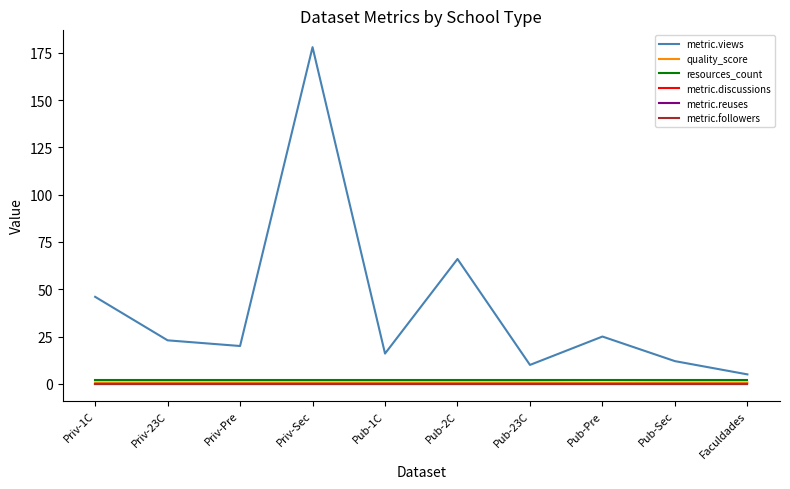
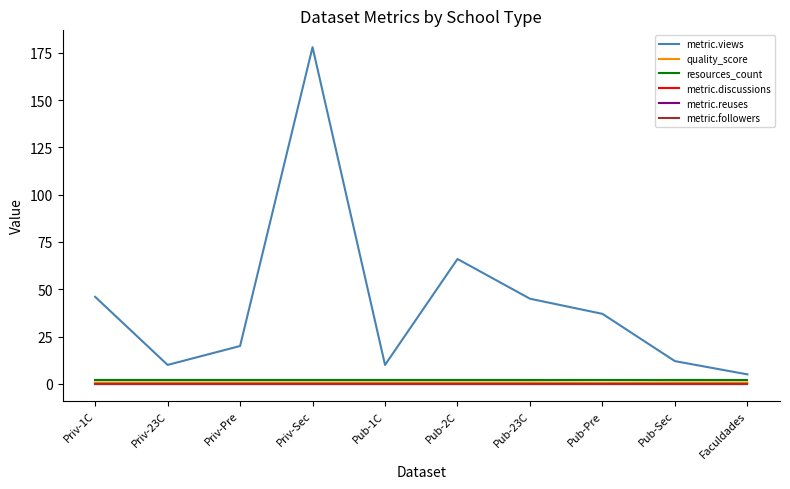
  {
    "metric.views": {
      "Priv-1C": 46,
-     "Priv-23C": 23,
+     "Priv-23C": 10,
      "Priv-Pre": 20,
      "Priv-Sec": 178,
-     "Pub-1C": 16,
+     "Pub-1C": 10,
      "Pub-2C": 66,
-     "Pub-23C": 10,
-     "Pub-Pre": 25,
+     "Pub-23C": 45,
+     "Pub-Pre": 37,
      "Pub-Sec": 12,
      "Faculdades": 5
    },
    "resources_count": {
      "Pub-Pre": 2
    }
  }
